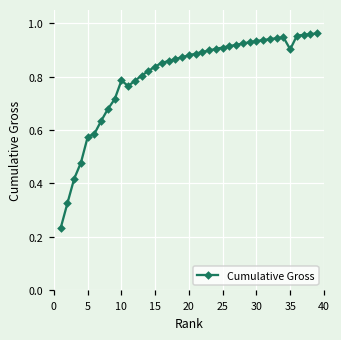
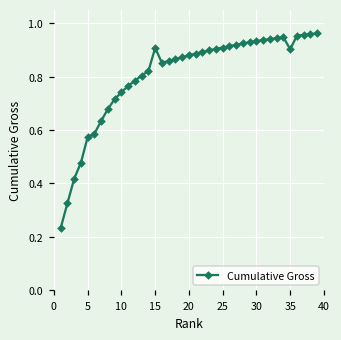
  {
    "5": 0.57,
-   "10": 0.79,
-   "15": 0.84,
+   "10": 0.74,
+   "15": 0.91,
    "20": 0.88,
    "25": 0.91,
    "30": 0.93,
    "35": 0.90
  }
